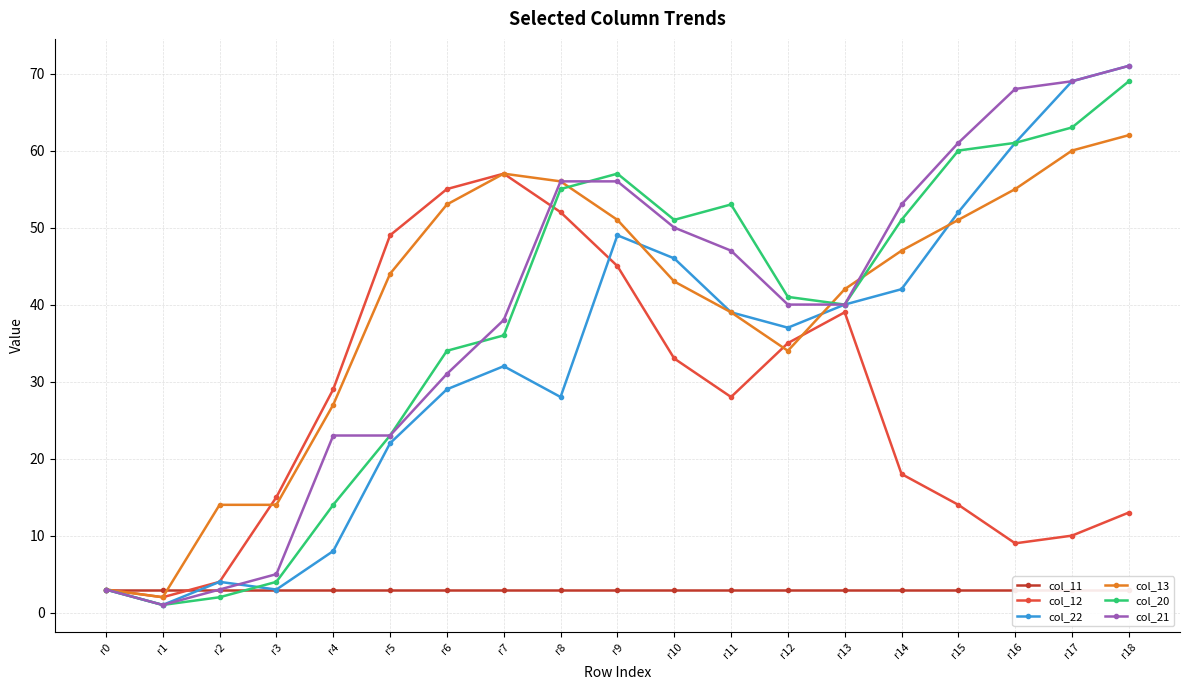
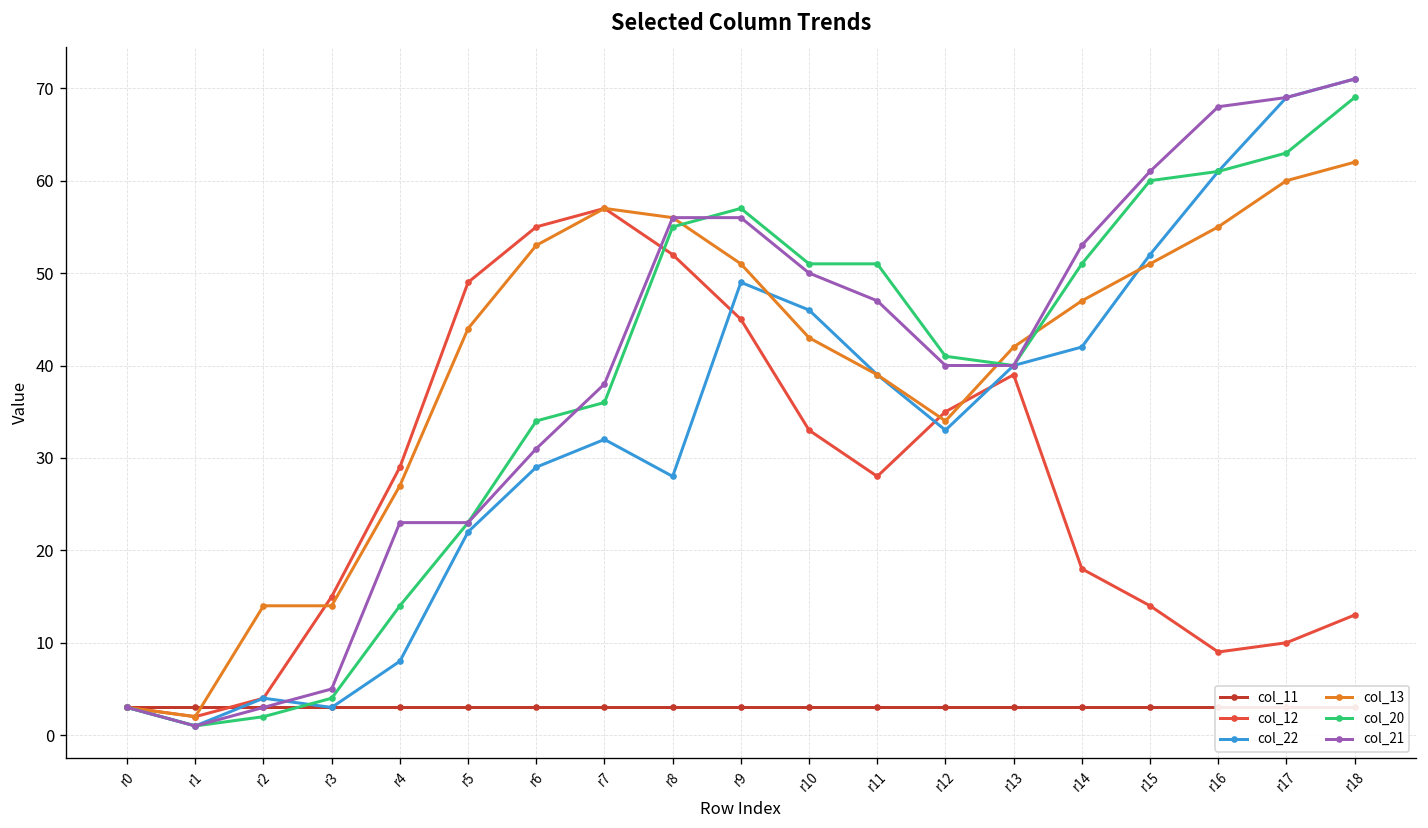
  {
    "col_22": {
      "r4": 8,
      "r5": 22,
      "r6": 29,
      "r7": 32,
      "r8": 28,
      "r9": 49,
      "r10": 46,
-     "r12": 37,
+     "r12": 33,
      "r14": 42,
      "r15": 52
    },
    "col_20": {
      "r2": 2,
      "r3": 4,
      "r4": 14,
      "r6": 34,
      "r7": 36,
      "r8": 55,
      "r9": 57,
      "r10": 51,
-     "r11": 53,
+     "r11": 51,
      "r12": 41,
      "r14": 51,
      "r15": 60,
      "r17": 63,
      "r18": 69
    },
    "col_21": {
      "r3": 5,
      "r4": 23,
      "r6": 31,
      "r7": 38,
      "r9": 56,
      "r10": 50,
      "r11": 47,
      "r12": 40,
      "r14": 53,
      "r15": 61,
      "r16": 68
    }
  }
